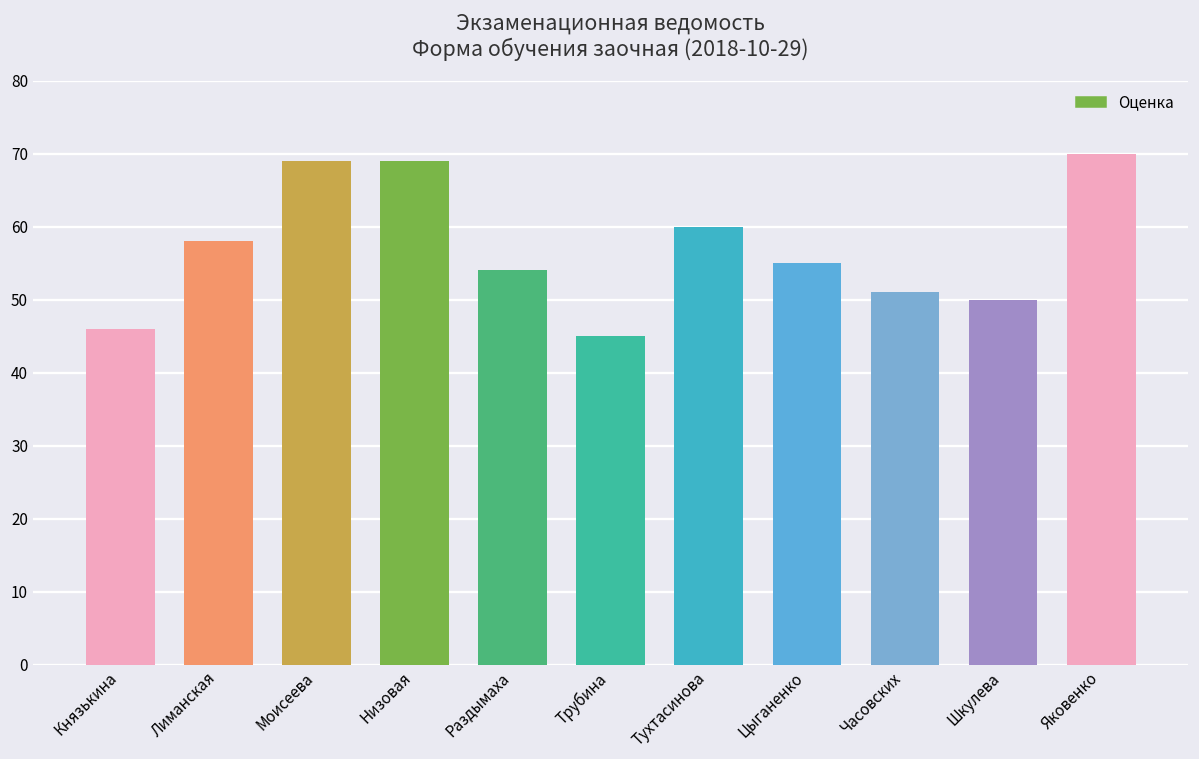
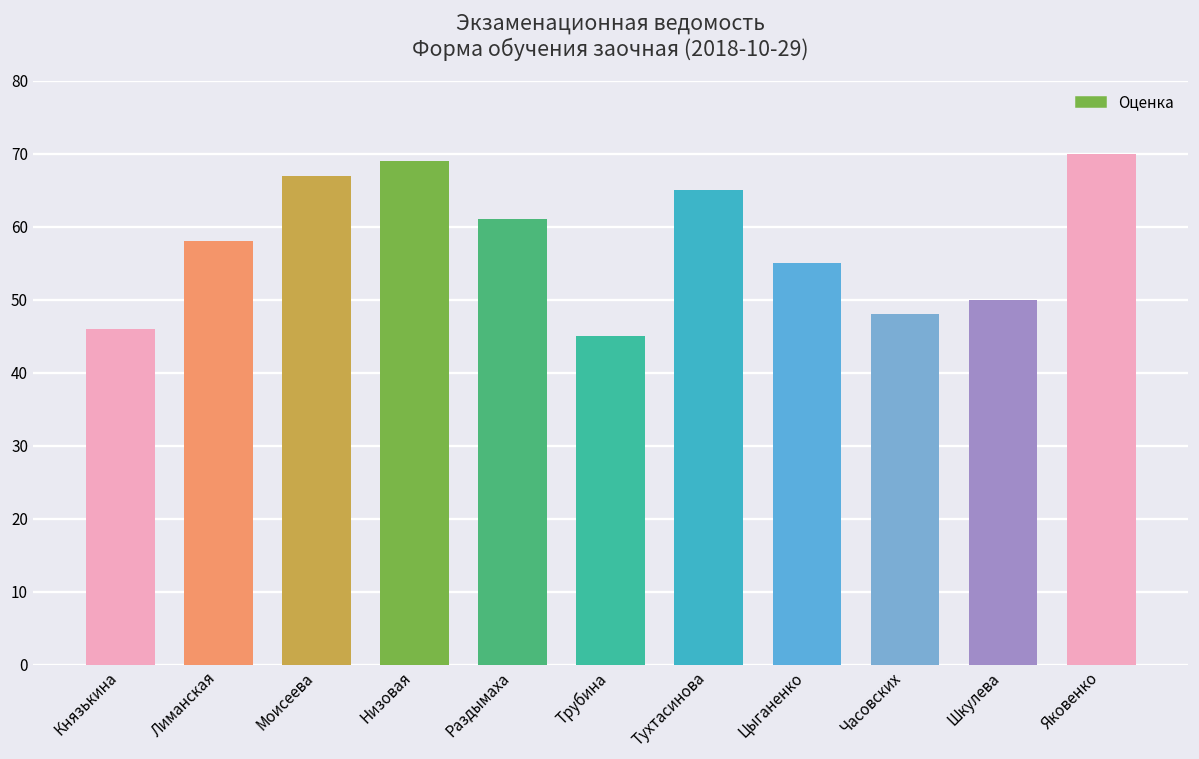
  {
    "Князькина": 46,
    "Лиманская": 58,
-   "Моисеева": 69,
+   "Моисеева": 67,
    "Низовая": 69,
-   "Раздымаха": 54,
+   "Раздымаха": 61,
    "Трубина": 45,
-   "Тухтасинова": 60,
+   "Тухтасинова": 65,
    "Цыганенко": 55,
-   "Часовских": 51,
+   "Часовских": 48,
    "Шкулева": 50,
    "Яковенко": 70
  }
